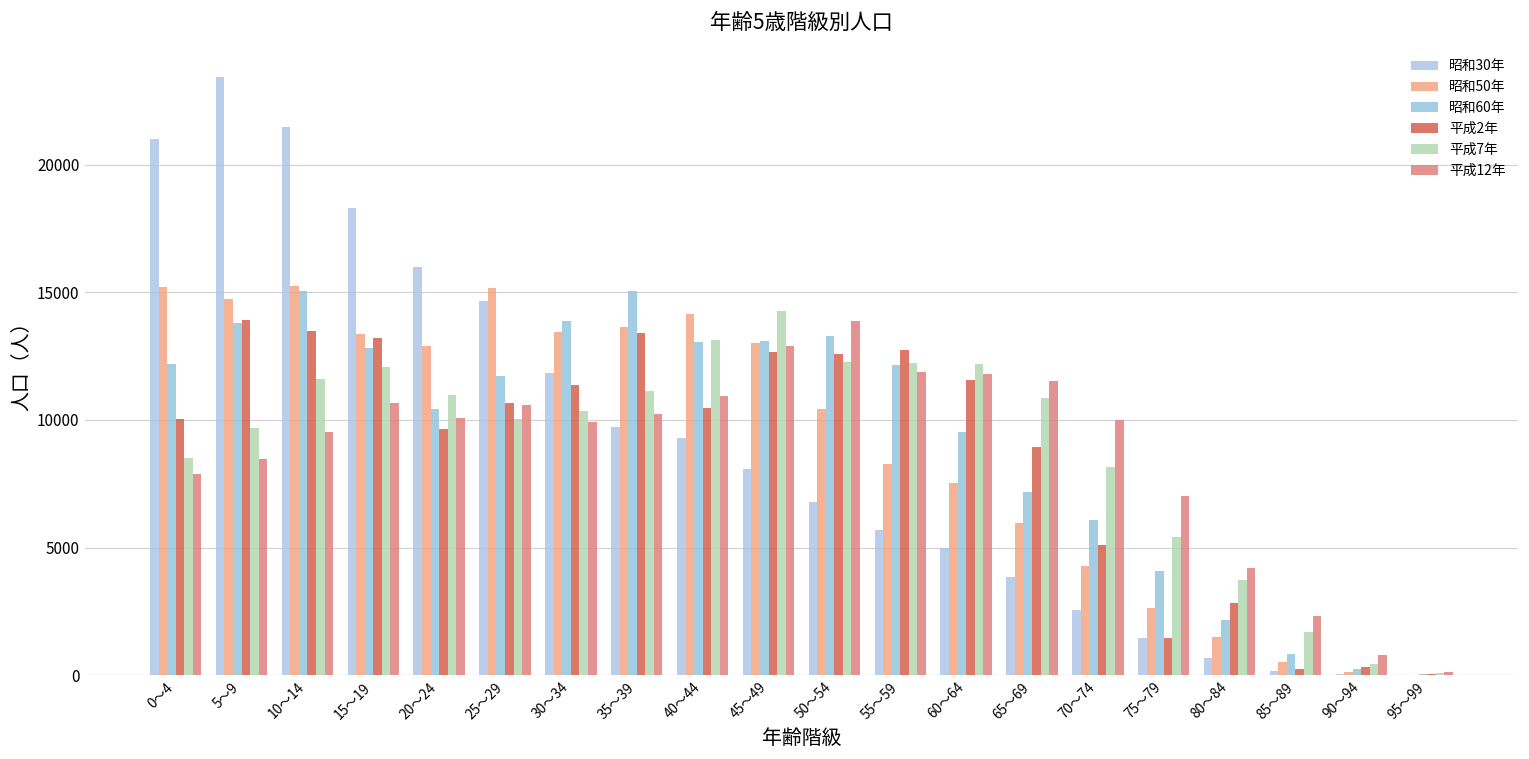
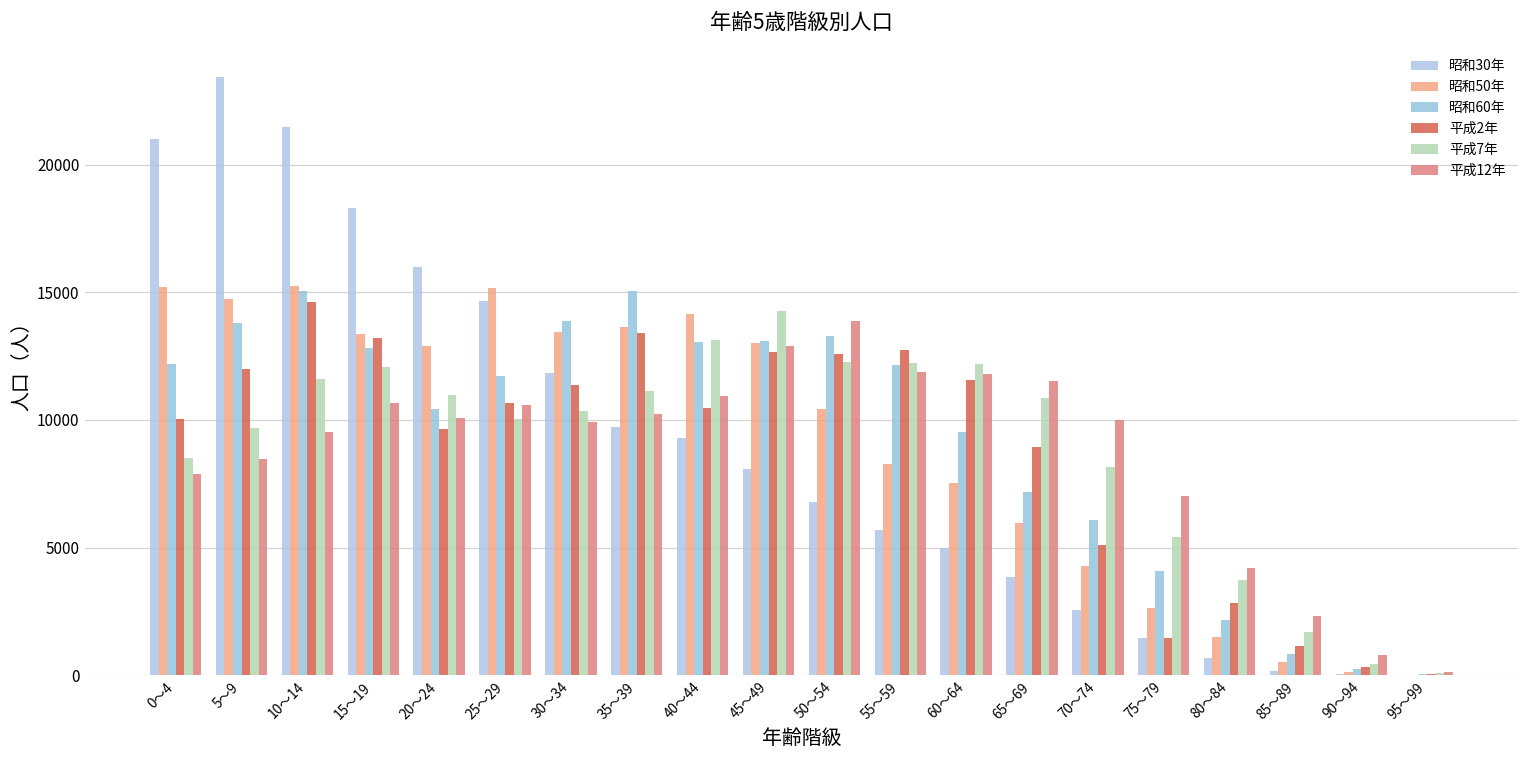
  {
    "平成2年": {
      "0～4": 10000,
-     "5～9": 13900,
-     "10～14": 13500,
+     "5～9": 12000,
+     "10～14": 14600,
      "15～19": 13200,
      "20～24": 9600,
      "25～29": 10700,
      "30～34": 11400,
      "35～39": 13400,
      "40～44": 10500,
      "45～49": 12700,
      "50～54": 12600,
      "55～59": 12800,
      "60～64": 11600,
      "65～69": 8900,
      "70～74": 5100,
      "75～79": 1500,
      "80～84": 2800,
-     "85～89": 300,
+     "85～89": 1100,
      "90～94": 300
    }
  }
